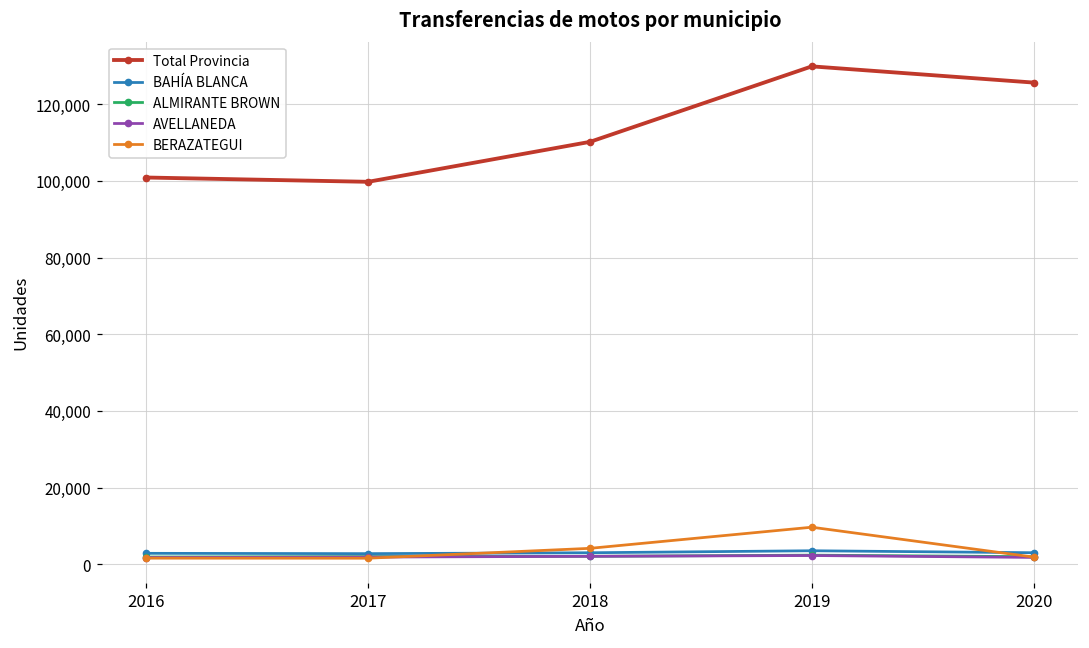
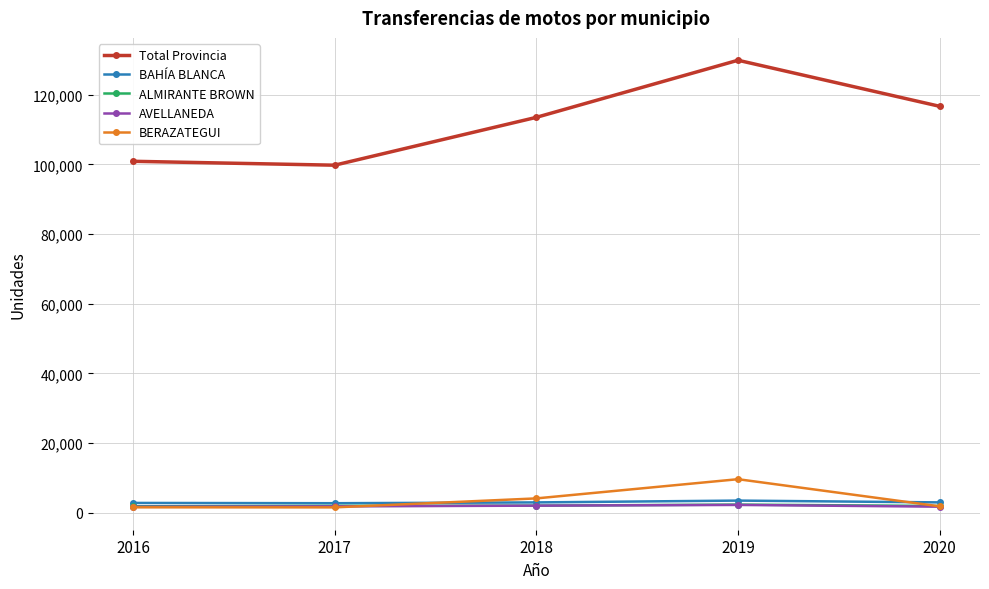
  {
    "Total Provincia": {
      "2016": "101,000",
      "2017": "100,000",
-     "2018": "110,000",
+     "2018": "114,000",
      "2019": "130,000",
-     "2020": "126,000"
+     "2020": "117,000"
    },
    "BAHÍA BLANCA": {
      "2016": "3,000",
      "2017": "3,000",
      "2018": "3,000",
      "2019": "3,000",
      "2020": "3,000"
    },
    "BERAZATEGUI": {
      "2018": "4,000",
      "2019": "10,000"
    }
  }
